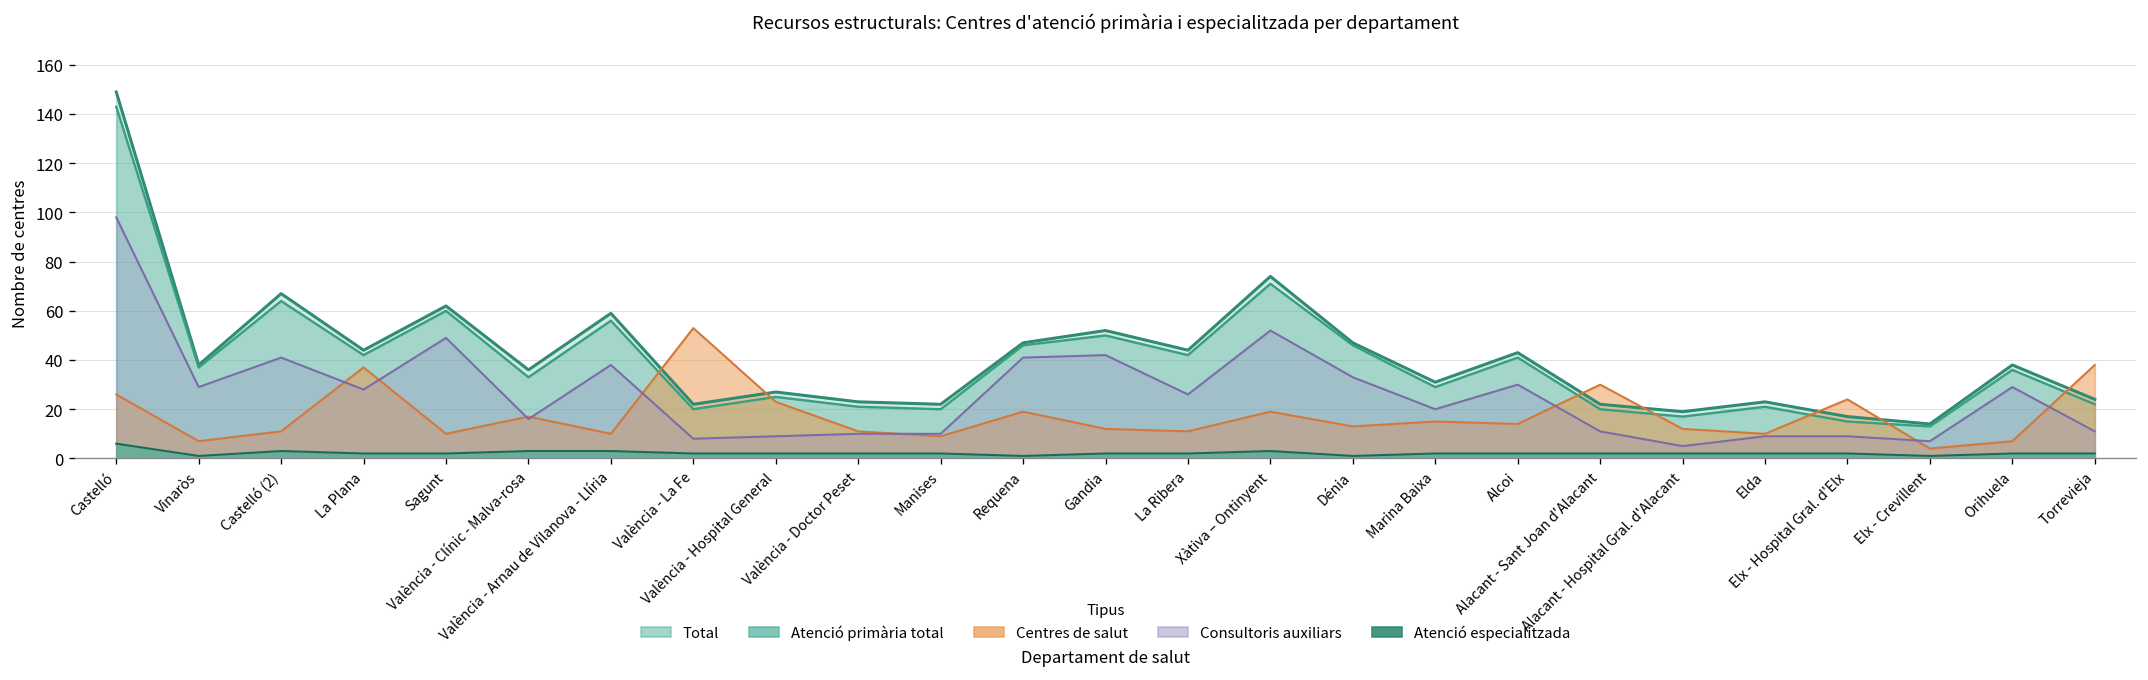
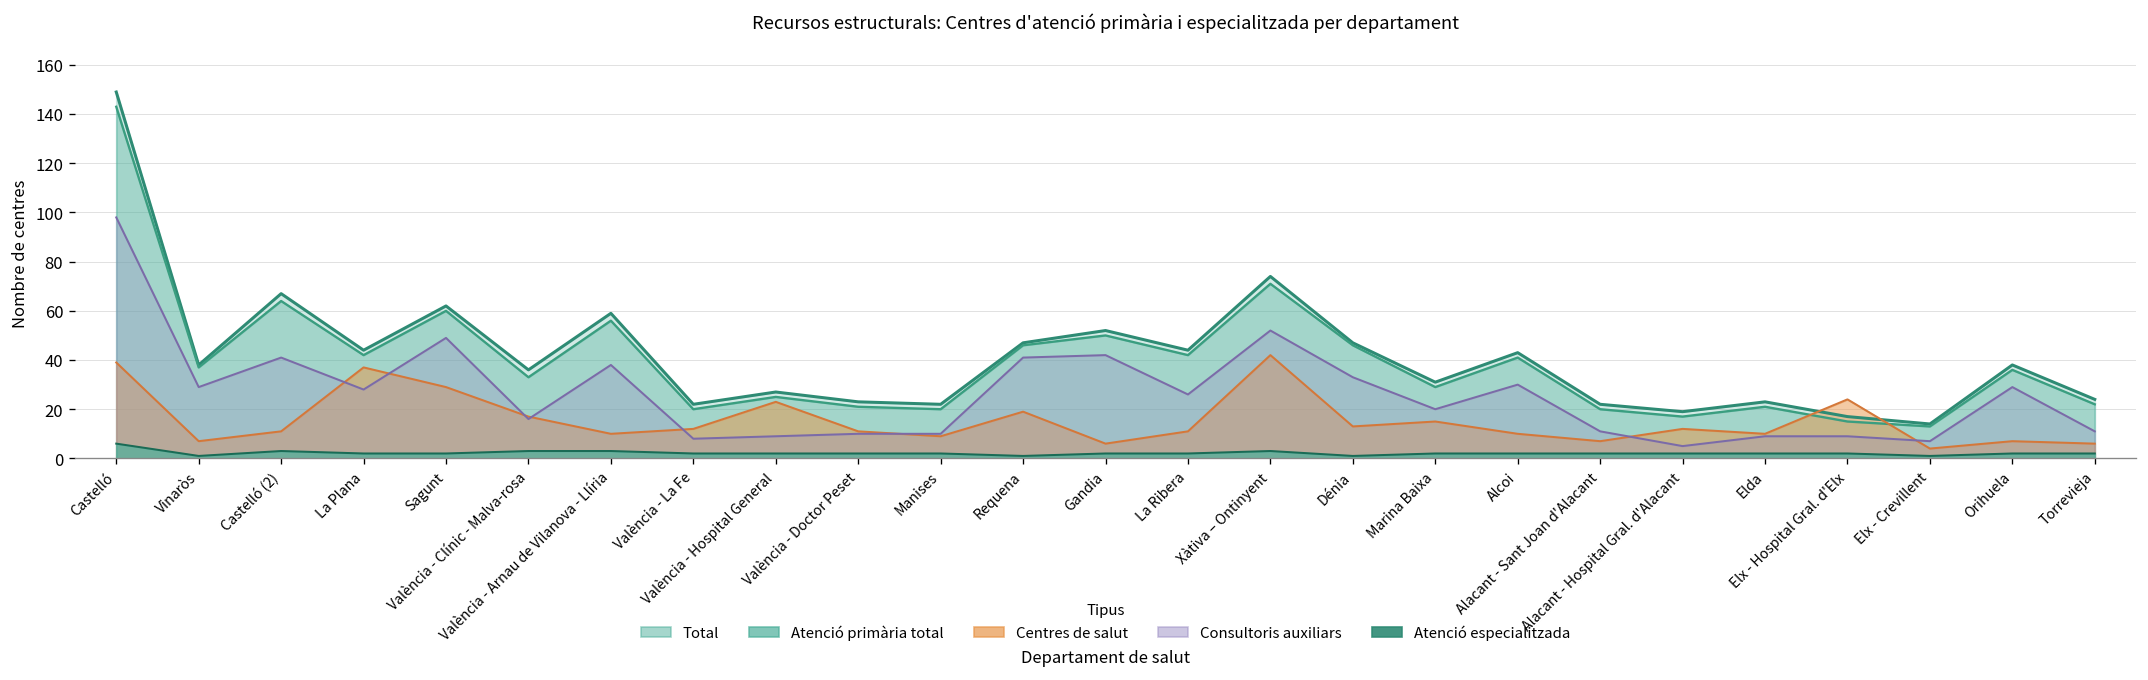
  {
    "Centres de salut": {
-     "Castelló": 26,
+     "Castelló": 39,
      "Vinaròs": 7,
      "Castelló (2)": 11,
      "La Plana": 37,
-     "Sagunt": 10,
+     "Sagunt": 29,
      "València - Arnau de Vilanova - Llíria": 10,
-     "València - La Fe": 53,
+     "València - La Fe": 12,
      "València - Hospital General": 23,
      "Requena": 19,
-     "Gandia": 12,
+     "Gandia": 6,
      "La Ribera": 11,
-     "Xàtiva – Ontinyent": 19,
+     "Xàtiva – Ontinyent": 42,
      "Dénia": 13,
      "Marina Baixa": 15,
-     "Alcoi": 14,
-     "Alacant - Sant Joan d'Alacant": 30,
+     "Alcoi": 10,
+     "Alacant - Sant Joan d'Alacant": 7,
      "Alacant - Hospital Gral. d'Alacant": 12,
      "Elx - Hospital Gral. d'Elx": 24,
      "Elx - Crevillent": 4,
      "Orihuela": 7,
-     "Torrevieja": 38
+     "Torrevieja": 6
    }
  }
